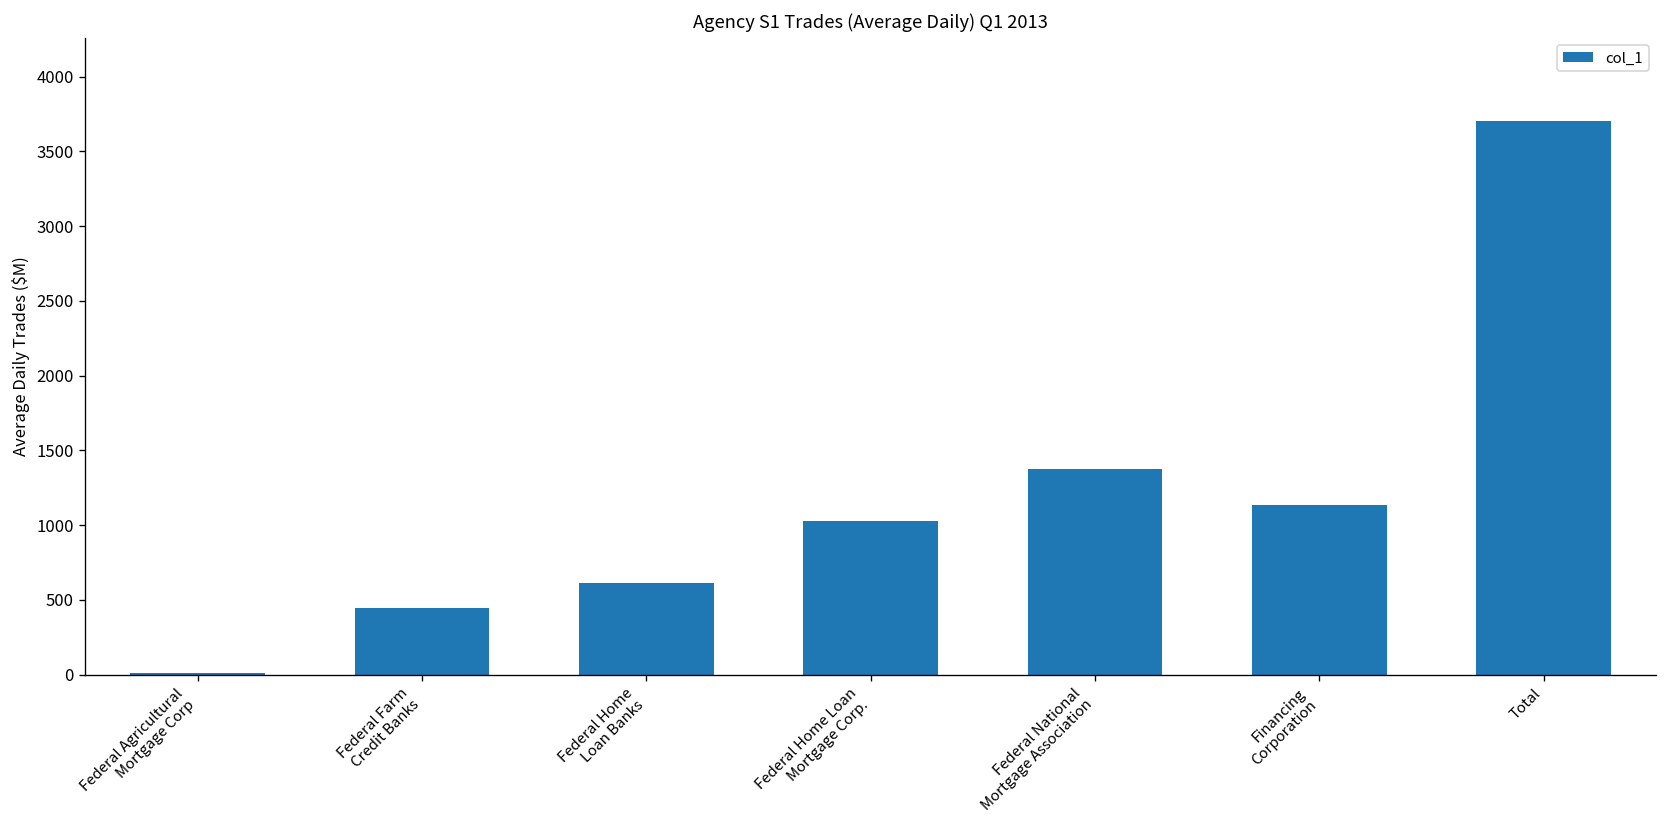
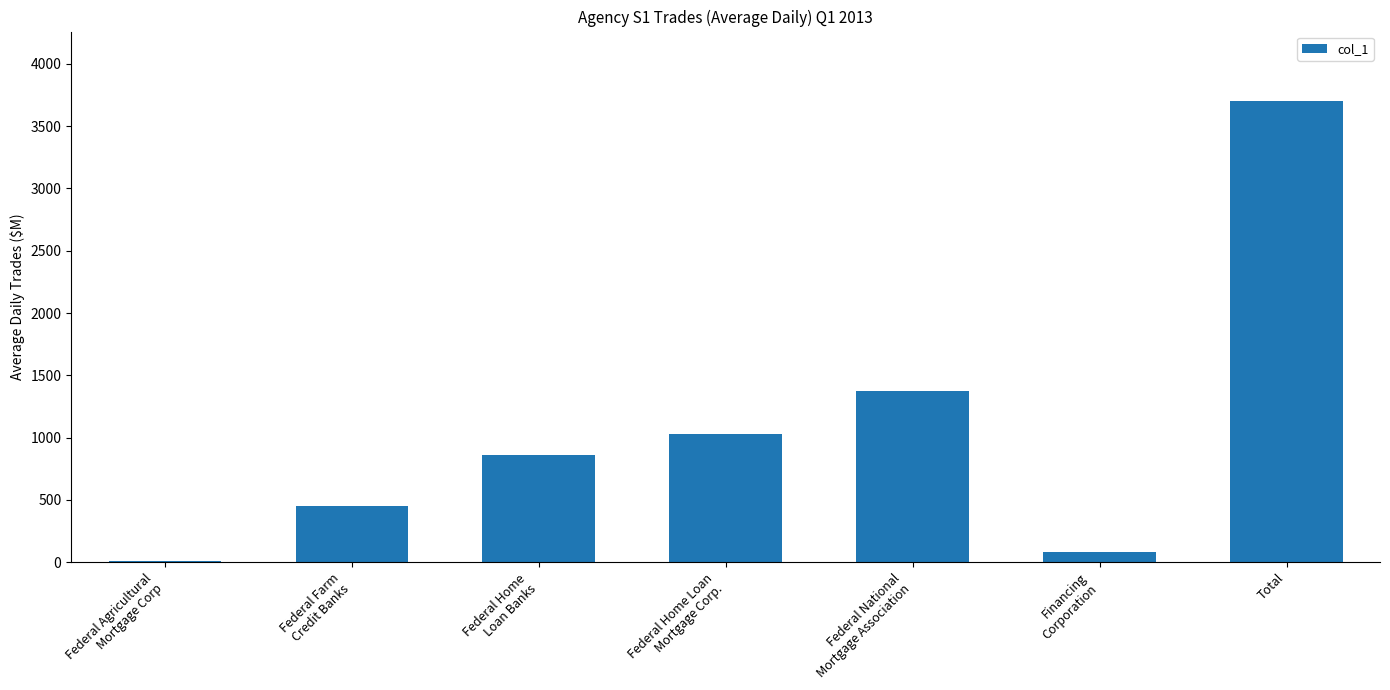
  {
    "Federal Farm Credit Banks": 450,
-   "Federal Home Loan Banks": 610,
+   "Federal Home Loan Banks": 860,
    "Federal Home Loan Mortgage Corp.": 1030,
    "Federal National Mortgage Association": 1380,
-   "Financing Corporation": 1130,
+   "Financing Corporation": 80,
    "Total": 3700
  }
